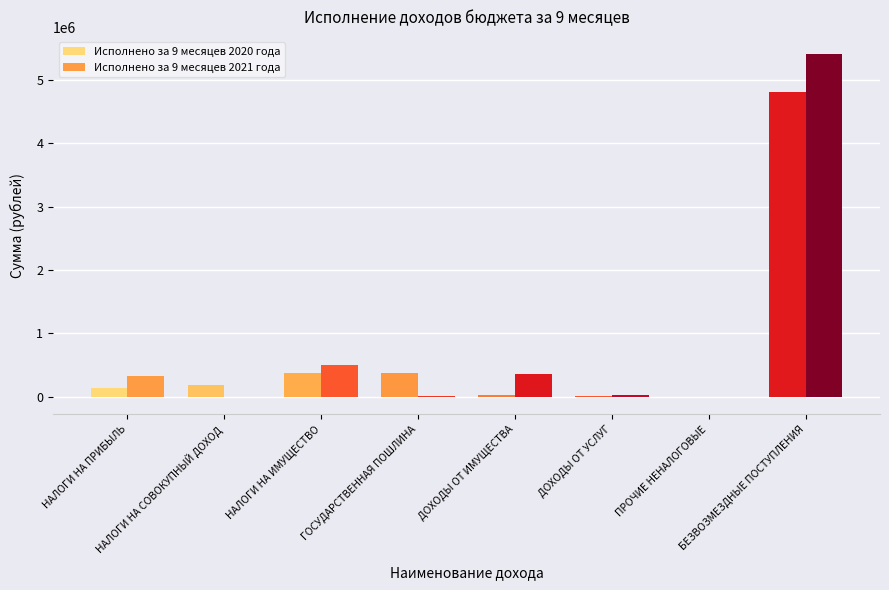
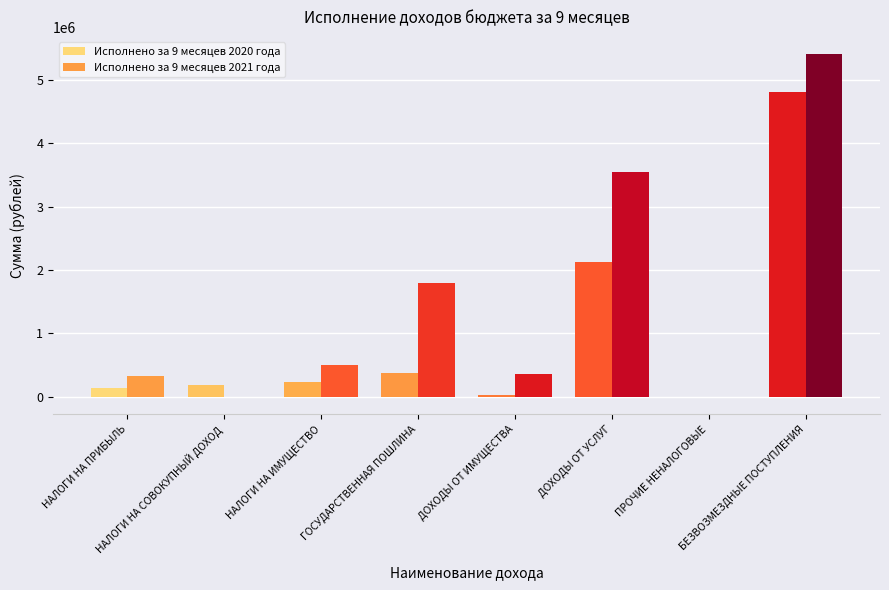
  {
    "Исполнено за 9 месяцев 2020 года": {
      "НАЛОГИ НА ПРИБЫЛЬ": 100000,
      "НАЛОГИ НА СОВОКУПНЫЙ ДОХОД": 200000,
-     "НАЛОГИ НА ИМУЩЕСТВО": 400000,
+     "НАЛОГИ НА ИМУЩЕСТВО": 200000,
      "ГОСУДАРСТВЕННАЯ ПОШЛИНА": 400000,
-     "ДОХОДЫ ОТ УСЛУГ": 0,
+     "ДОХОДЫ ОТ УСЛУГ": 2100000,
      "БЕЗВОЗМЕЗДНЫЕ ПОСТУПЛЕНИЯ": 4800000
    },
    "Исполнено за 9 месяцев 2021 года": {
      "НАЛОГИ НА ПРИБЫЛЬ": 300000,
      "НАЛОГИ НА ИМУЩЕСТВО": 500000,
-     "ГОСУДАРСТВЕННАЯ ПОШЛИНА": 0,
+     "ГОСУДАРСТВЕННАЯ ПОШЛИНА": 1800000,
      "ДОХОДЫ ОТ ИМУЩЕСТВА": 400000,
-     "ДОХОДЫ ОТ УСЛУГ": 0,
+     "ДОХОДЫ ОТ УСЛУГ": 3500000,
      "ПРОЧИЕ НЕНАЛОГОВЫЕ": 0,
      "БЕЗВОЗМЕЗДНЫЕ ПОСТУПЛЕНИЯ": 5400000
    }
  }
